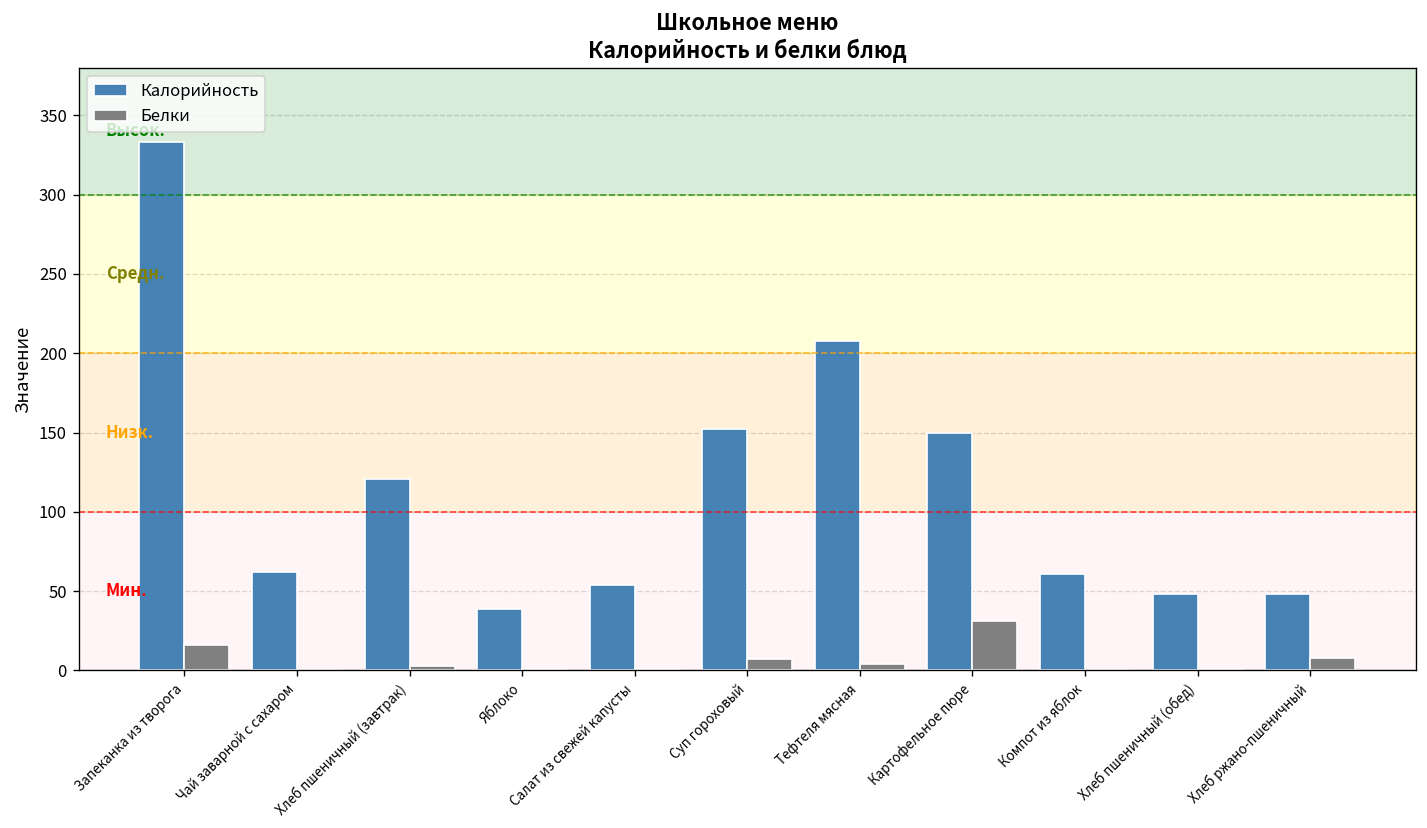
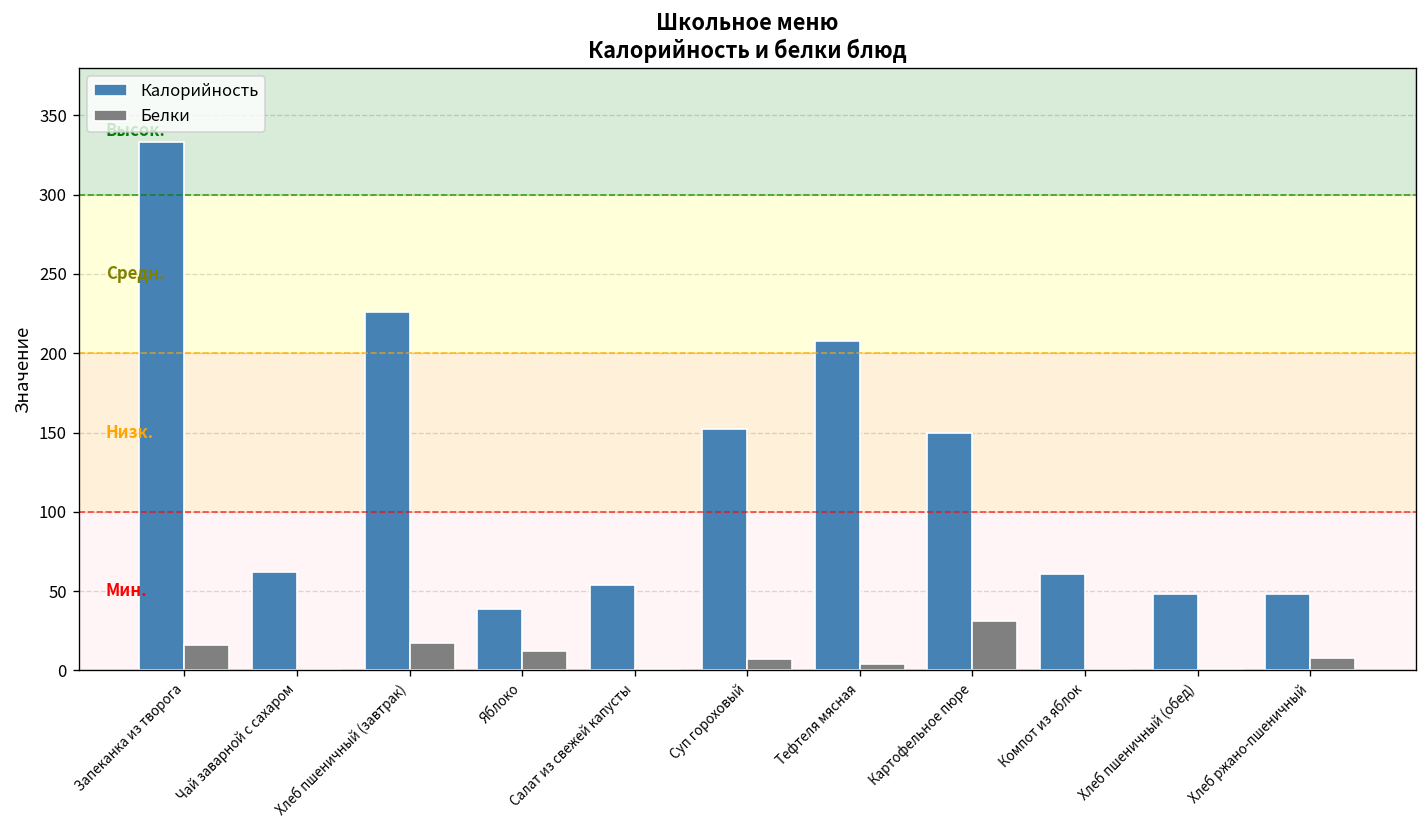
  {
    "Калорийность": {
      "Запеканка из творога": 333,
      "Чай заварной с сахаром": 62,
-     "Хлеб пшеничный (завтрак)": 121,
+     "Хлеб пшеничный (завтрак)": 226,
      "Яблоко": 39,
      "Салат из свежей капусты": 54,
      "Суп гороховый": 152,
      "Тефтеля мясная": 208,
      "Картофельное пюре": 150,
      "Компот из яблок": 61,
      "Хлеб пшеничный (обед)": 48,
      "Хлеб ржано-пшеничный": 48
    },
    "Белки": {
      "Запеканка из творога": 16,
      "Чай заварной с сахаром": 0,
-     "Хлеб пшеничный (завтрак)": 3,
-     "Яблоко": 1,
+     "Хлеб пшеничный (завтрак)": 17,
+     "Яблоко": 12,
      "Суп гороховый": 7,
      "Тефтеля мясная": 4,
      "Картофельное пюре": 31,
      "Компот из яблок": 0,
      "Хлеб ржано-пшеничный": 8
    }
  }
